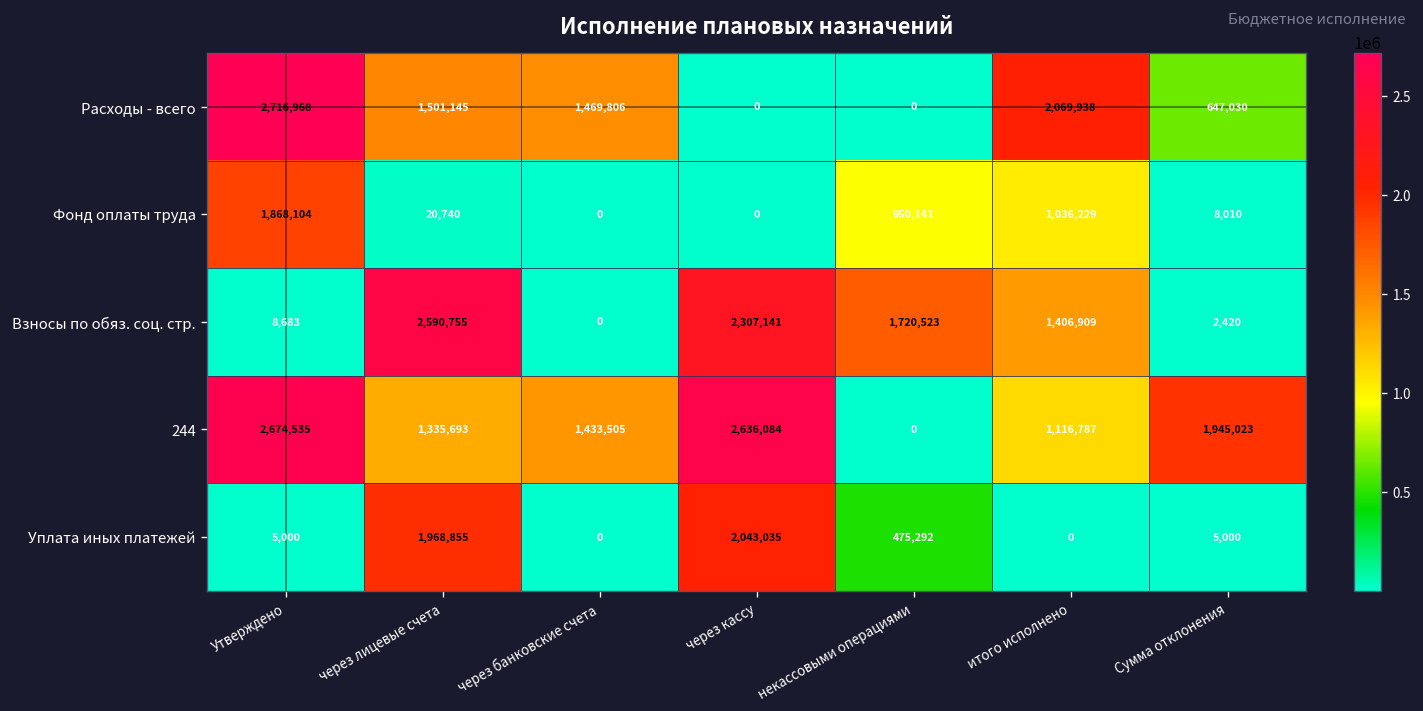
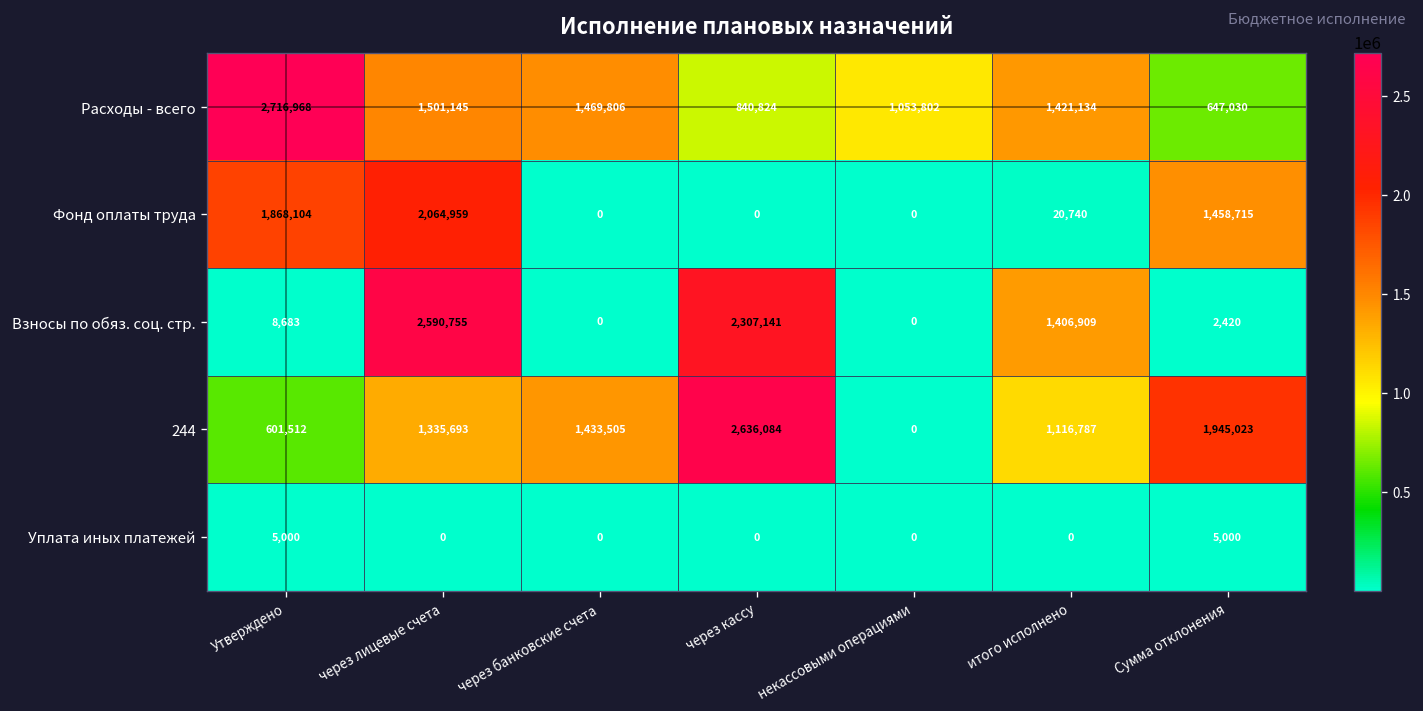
  {
    "Расходы - всего": {
      "Утверждено": "2,716,968",
      "через лицевые счета": "1,501,145",
      "через банковские счета": "1,469,806",
-     "через кассу": "0",
-     "некассовыми операциями": "0",
-     "итого исполнено": "2,069,938",
+     "через кассу": "840,824",
+     "некассовыми операциями": "1,053,802",
+     "итого исполнено": "1,421,134",
      "Сумма отклонения": "647,030"
    },
    "Фонд оплаты труда": {
      "Утверждено": "1,868,104",
-     "через лицевые счета": "20,740",
+     "через лицевые счета": "2,064,959",
      "через банковские счета": "0",
      "через кассу": "0",
-     "некассовыми операциями": "950,141",
-     "итого исполнено": "1,036,229",
-     "Сумма отклонения": "8,010"
+     "некассовыми операциями": "0",
+     "итого исполнено": "20,740",
+     "Сумма отклонения": "1,458,715"
    },
    "Взносы по обяз. соц. стр.": {
      "Утверждено": "8,683",
      "через лицевые счета": "2,590,755",
      "через банковские счета": "0",
      "через кассу": "2,307,141",
-     "некассовыми операциями": "1,720,523",
+     "некассовыми операциями": "0",
      "итого исполнено": "1,406,909",
      "Сумма отклонения": "2,420"
    },
    "244": {
-     "Утверждено": "2,674,535",
+     "Утверждено": "601,512",
      "через лицевые счета": "1,335,693",
      "через банковские счета": "1,433,505",
      "через кассу": "2,636,084",
      "некассовыми операциями": "0",
      "итого исполнено": "1,116,787",
      "Сумма отклонения": "1,945,023"
    },
    "Уплата иных платежей": {
      "Утверждено": "5,000",
-     "через лицевые счета": "1,968,855",
+     "через лицевые счета": "0",
      "через банковские счета": "0",
-     "через кассу": "2,043,035",
-     "некассовыми операциями": "475,292",
+     "через кассу": "0",
+     "некассовыми операциями": "0",
      "итого исполнено": "0",
      "Сумма отклонения": "5,000"
    }
  }
